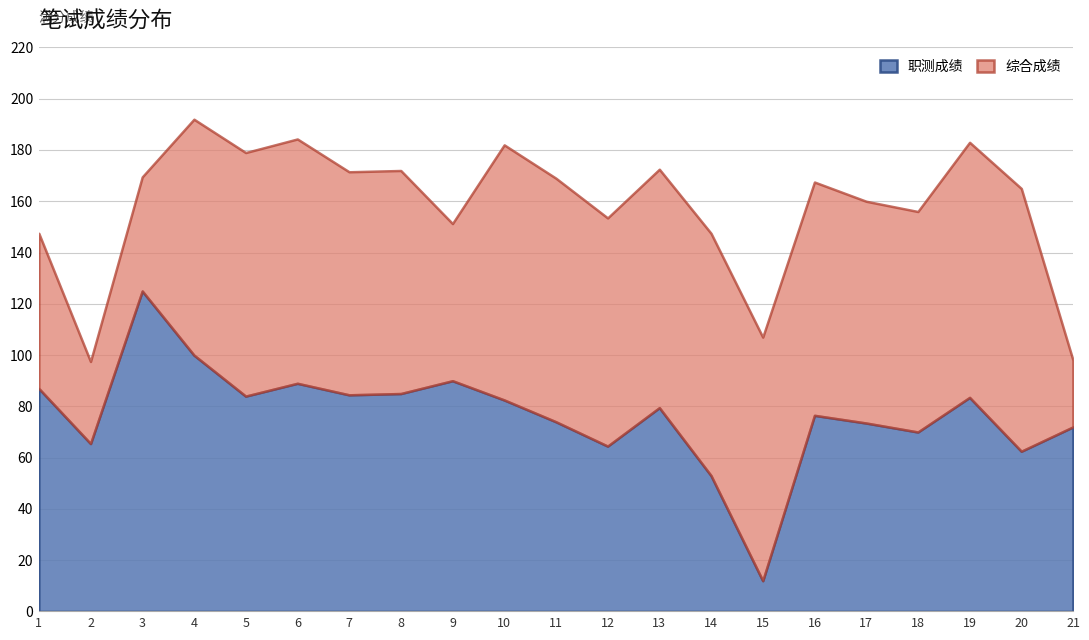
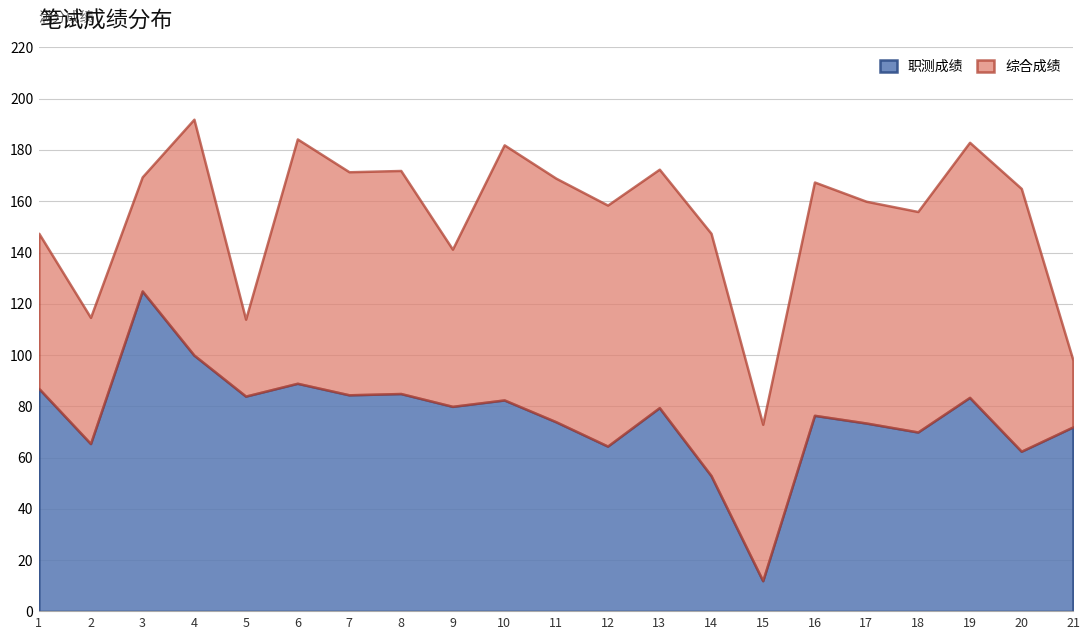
  {
    "职测成绩": {
      "1": 87,
      "2": 66,
      "3": 125,
      "4": 100,
      "5": 84,
      "6": 89,
      "7": 85,
      "8": 85,
-     "9": 90,
+     "9": 80,
      "10": 83,
      "11": 74,
      "12": 65,
      "13": 80,
      "14": 53,
      "15": 12,
      "16": 77,
      "17": 74,
      "18": 70,
      "19": 84,
      "20": 63,
      "21": 72
    },
    "综合成绩": {
      "1": 61,
-     "2": 32,
+     "2": 49,
      "3": 45,
      "4": 92,
-     "5": 95,
+     "5": 30,
      "6": 95,
      "7": 87,
      "8": 87,
      "9": 61,
      "10": 100,
      "11": 95,
-     "12": 89,
+     "12": 94,
      "13": 93,
      "14": 95,
-     "15": 95,
+     "15": 61,
      "16": 91,
      "17": 87,
      "18": 86,
      "19": 100,
      "20": 103,
      "21": 26
    }
  }
